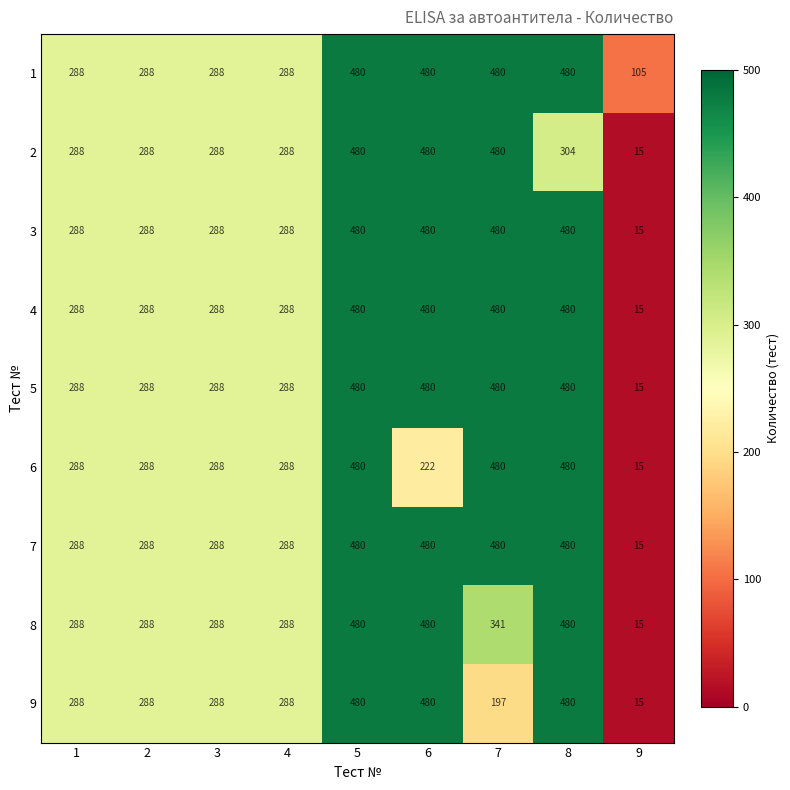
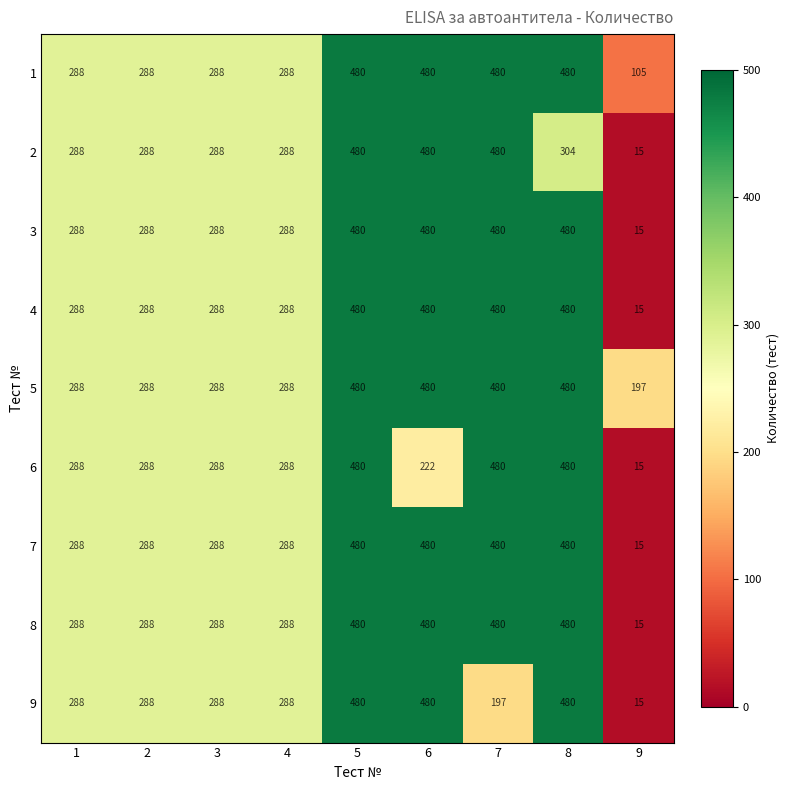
  {
    "1": {
      "1": 288,
      "2": 288,
      "3": 288,
      "4": 288,
      "5": 480,
      "6": 480,
      "7": 480,
      "8": 480,
      "9": 105
    },
    "2": {
      "1": 288,
      "2": 288,
      "3": 288,
      "4": 288,
      "5": 480,
      "6": 480,
      "7": 480,
      "8": 304,
      "9": 15
    },
    "3": {
      "1": 288,
      "2": 288,
      "3": 288,
      "4": 288,
      "5": 480,
      "6": 480,
      "7": 480,
      "8": 480,
      "9": 15
    },
    "4": {
      "1": 288,
      "2": 288,
      "3": 288,
      "4": 288,
      "5": 480,
      "6": 480,
      "7": 480,
      "8": 480,
      "9": 15
    },
    "5": {
      "1": 288,
      "2": 288,
      "3": 288,
      "4": 288,
      "5": 480,
      "6": 480,
      "7": 480,
      "8": 480,
-     "9": 15
+     "9": 197
    },
    "6": {
      "1": 288,
      "2": 288,
      "3": 288,
      "4": 288,
      "5": 480,
      "6": 222,
      "7": 480,
      "8": 480,
      "9": 15
    },
    "7": {
      "1": 288,
      "2": 288,
      "3": 288,
      "4": 288,
      "5": 480,
      "6": 480,
      "7": 480,
      "8": 480,
      "9": 15
    },
    "8": {
      "1": 288,
      "2": 288,
      "3": 288,
      "4": 288,
      "5": 480,
      "6": 480,
-     "7": 341,
+     "7": 480,
      "8": 480,
      "9": 15
    },
    "9": {
      "1": 288,
      "2": 288,
      "3": 288,
      "4": 288,
      "5": 480,
      "6": 480,
      "7": 197,
      "8": 480,
      "9": 15
    }
  }
